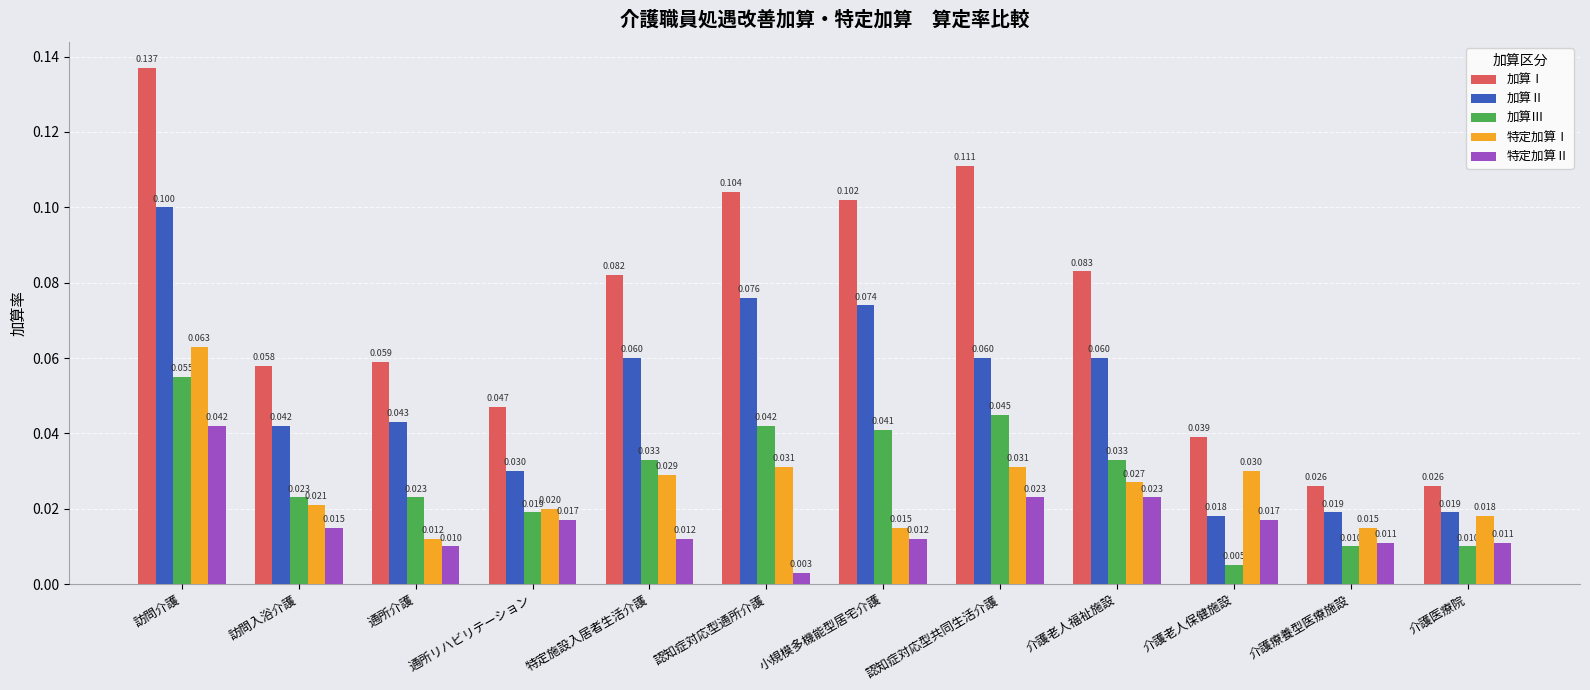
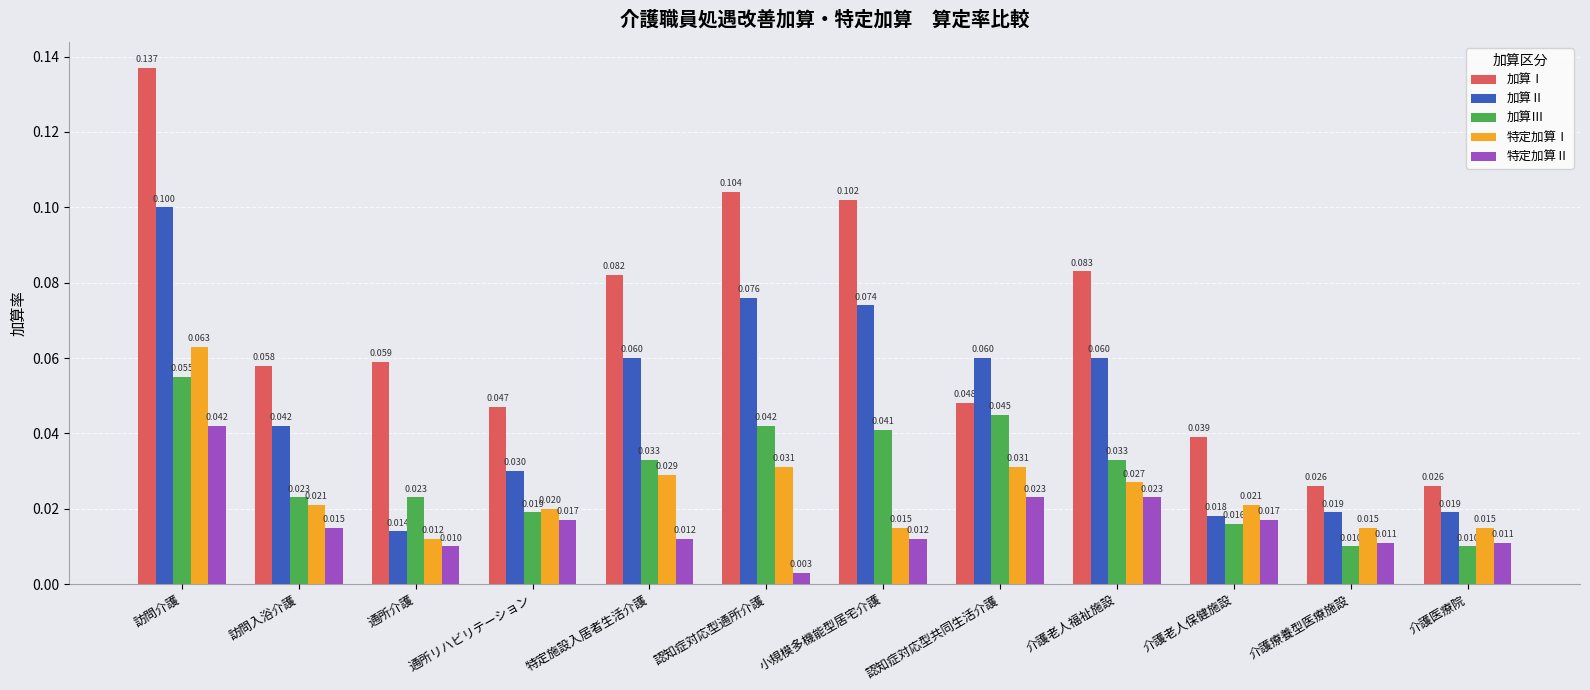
  {
    "加算Ⅰ": {
      "訪問介護": 0.137,
      "訪問入浴介護": 0.058,
      "通所介護": 0.059,
      "通所リハビリテーション": 0.047,
      "特定施設入居者生活介護": 0.082,
      "認知症対応型通所介護": 0.104,
      "小規模多機能型居宅介護": 0.102,
-     "認知症対応型共同生活介護": 0.111,
+     "認知症対応型共同生活介護": 0.048,
      "介護老人福祉施設": 0.083,
      "介護老人保健施設": 0.039,
      "介護療養型医療施設": 0.026,
      "介護医療院": 0.026
    },
    "加算Ⅱ": {
      "訪問介護": 0.100,
      "訪問入浴介護": 0.042,
-     "通所介護": 0.043,
+     "通所介護": 0.014,
      "通所リハビリテーション": 0.030,
      "特定施設入居者生活介護": 0.060,
      "認知症対応型通所介護": 0.076,
      "小規模多機能型居宅介護": 0.074,
      "認知症対応型共同生活介護": 0.060,
      "介護老人福祉施設": 0.060,
      "介護老人保健施設": 0.018,
      "介護療養型医療施設": 0.019,
      "介護医療院": 0.019
    },
    "加算Ⅲ": {
      "訪問介護": 0.055,
      "訪問入浴介護": 0.023,
      "通所介護": 0.023,
      "通所リハビリテーション": 0.019,
      "特定施設入居者生活介護": 0.033,
      "認知症対応型通所介護": 0.042,
      "小規模多機能型居宅介護": 0.041,
      "認知症対応型共同生活介護": 0.045,
      "介護老人福祉施設": 0.033,
-     "介護老人保健施設": 0.005,
+     "介護老人保健施設": 0.016,
      "介護療養型医療施設": 0.010,
      "介護医療院": 0.010
    },
    "特定加算Ⅰ": {
      "訪問介護": 0.063,
      "訪問入浴介護": 0.021,
      "通所介護": 0.012,
      "通所リハビリテーション": 0.020,
      "特定施設入居者生活介護": 0.029,
      "認知症対応型通所介護": 0.031,
      "小規模多機能型居宅介護": 0.015,
      "認知症対応型共同生活介護": 0.031,
      "介護老人福祉施設": 0.027,
-     "介護老人保健施設": 0.030,
+     "介護老人保健施設": 0.021,
      "介護療養型医療施設": 0.015,
-     "介護医療院": 0.018
+     "介護医療院": 0.015
    },
    "特定加算Ⅱ": {
      "訪問介護": 0.042,
      "訪問入浴介護": 0.015,
      "通所介護": 0.010,
      "通所リハビリテーション": 0.017,
      "特定施設入居者生活介護": 0.012,
      "認知症対応型通所介護": 0.003,
      "小規模多機能型居宅介護": 0.012,
      "認知症対応型共同生活介護": 0.023,
      "介護老人福祉施設": 0.023,
      "介護老人保健施設": 0.017,
      "介護療養型医療施設": 0.011,
      "介護医療院": 0.011
    }
  }
